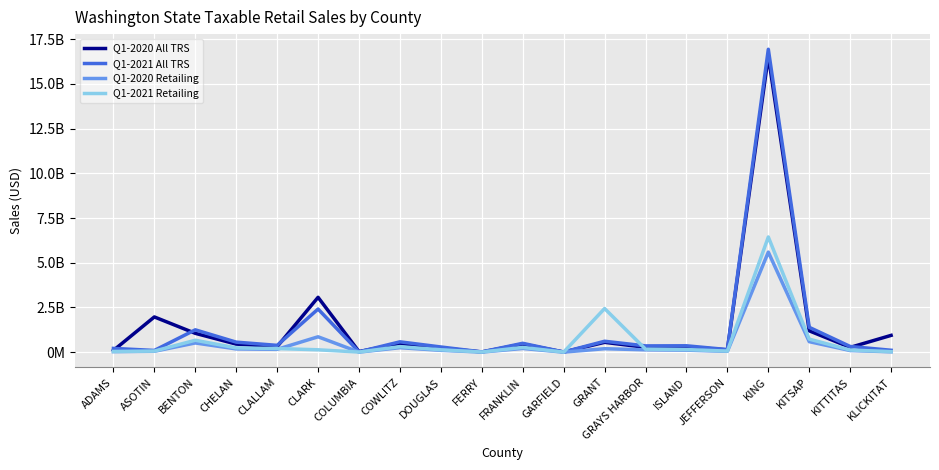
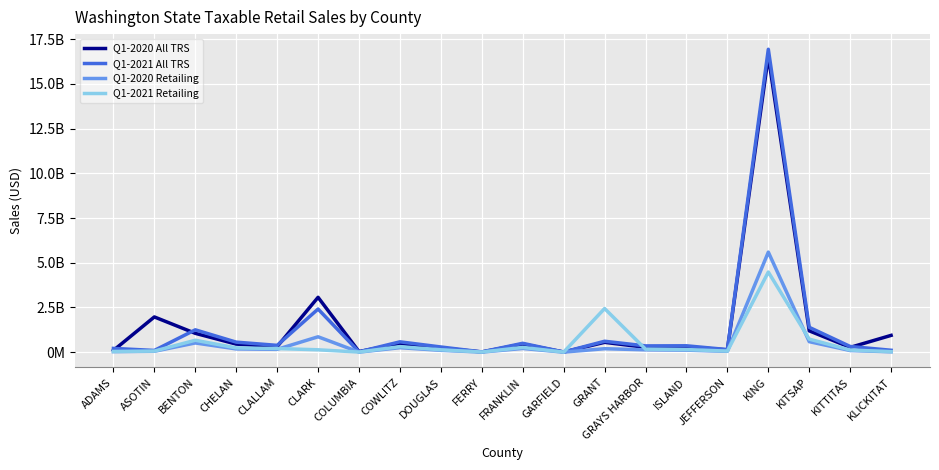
  {
    "Q1-2020 All TRS": {
      "ASOTIN": 2000000000,
      "BENTON": 1100000000,
      "CLARK": 3100000000,
      "KING": 16500000000,
      "KITSAP": 1200000000,
      "KLICKITAT": 900000000
    },
    "Q1-2021 Retailing": {
      "BENTON": 700000000,
      "CLARK": 100000000,
      "GRANT": 2400000000,
-     "KING": 6400000000,
+     "KING": 4500000000,
      "KITSAP": 700000000
    }
  }
